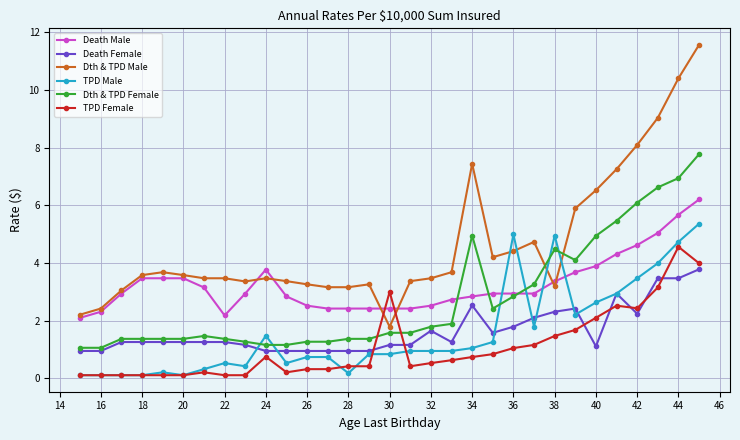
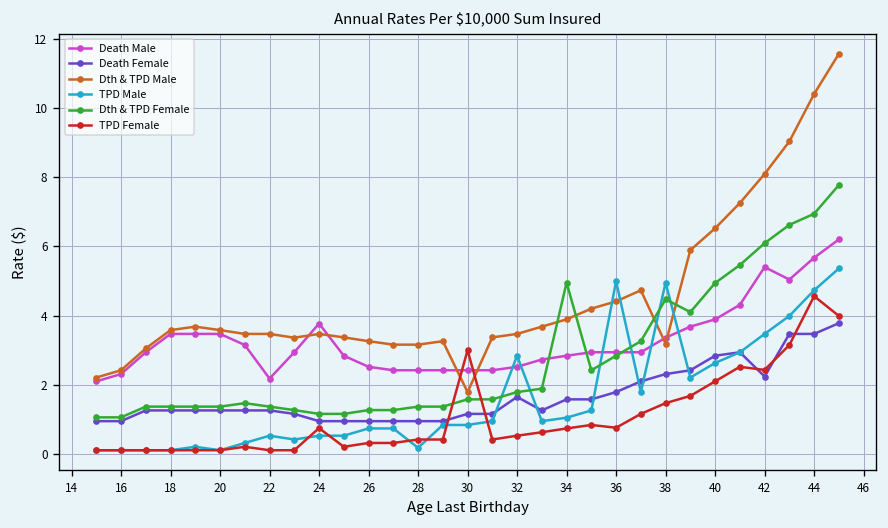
  {
    "Death Male": {
      "16": 2.3,
      "18": 3.5,
      "20": 3.5,
      "22": 2.2,
      "24": 3.8,
      "26": 2.5,
      "28": 2.4,
      "30": 2.4,
      "32": 2.5,
      "34": 2.8,
      "36": 2.9,
      "38": 3.4,
      "40": 3.9,
-     "42": 4.6,
+     "42": 5.4,
      "44": 5.7
    },
    "Death Female": {
      "16": 1.0,
      "18": 1.3,
      "20": 1.3,
      "22": 1.3,
      "24": 1.0,
      "26": 1.0,
      "28": 1.0,
      "30": 1.2,
      "32": 1.7,
-     "34": 2.5,
+     "34": 1.6,
      "36": 1.8,
      "38": 2.3,
-     "40": 1.1,
+     "40": 2.8,
      "42": 2.2,
      "44": 3.5
    },
    "Dth & TPD Male": {
      "16": 2.4,
      "18": 3.6,
      "20": 3.6,
      "22": 3.5,
      "24": 3.5,
      "26": 3.3,
      "28": 3.2,
      "30": 1.8,
      "32": 3.5,
-     "34": 7.4,
+     "34": 3.9,
      "36": 4.4,
      "38": 3.2,
      "40": 6.5,
      "42": 8.1,
      "44": 10.4
    },
    "TPD Male": {
      "22": 0.5,
-     "24": 1.5,
+     "24": 0.5,
      "26": 0.7,
      "28": 0.2,
      "30": 0.8,
-     "32": 1.0,
+     "32": 2.8,
      "34": 1.1,
      "36": 5.0,
      "38": 5.0,
      "40": 2.6,
      "42": 3.5,
      "44": 4.7
    },
    "Dth & TPD Female": {
      "16": 1.1,
      "18": 1.4,
      "20": 1.4,
      "22": 1.4,
      "24": 1.2,
      "26": 1.3,
      "28": 1.4,
      "30": 1.6,
      "32": 1.8,
      "34": 5.0,
      "36": 2.8,
      "38": 4.5,
      "40": 4.9,
      "42": 6.1,
      "44": 6.9
    },
    "TPD Female": {
      "22": 0.1,
      "24": 0.8,
      "26": 0.3,
      "28": 0.4,
      "30": 3.0,
      "32": 0.5,
      "34": 0.7,
-     "36": 1.1,
+     "36": 0.8,
      "38": 1.5,
      "40": 2.1,
      "42": 2.4,
      "44": 4.6
    }
  }
